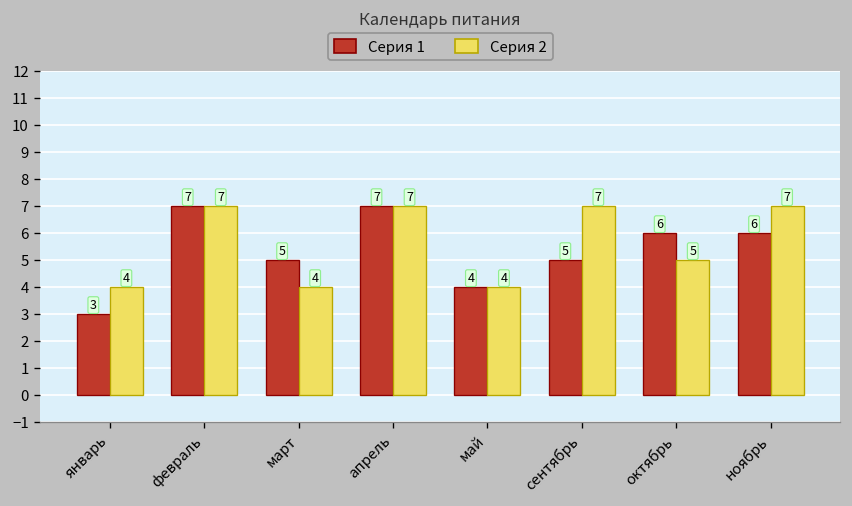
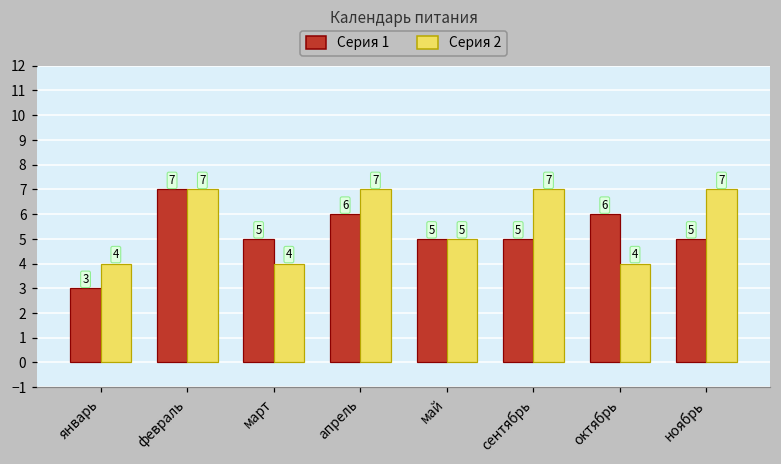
  {
    "Серия 1": {
-     "апрель": 7,
-     "май": 4,
-     "ноябрь": 6
+     "апрель": 6,
+     "май": 5,
+     "ноябрь": 5
    },
    "Серия 2": {
-     "май": 4,
-     "октябрь": 5
+     "май": 5,
+     "октябрь": 4
    }
  }
